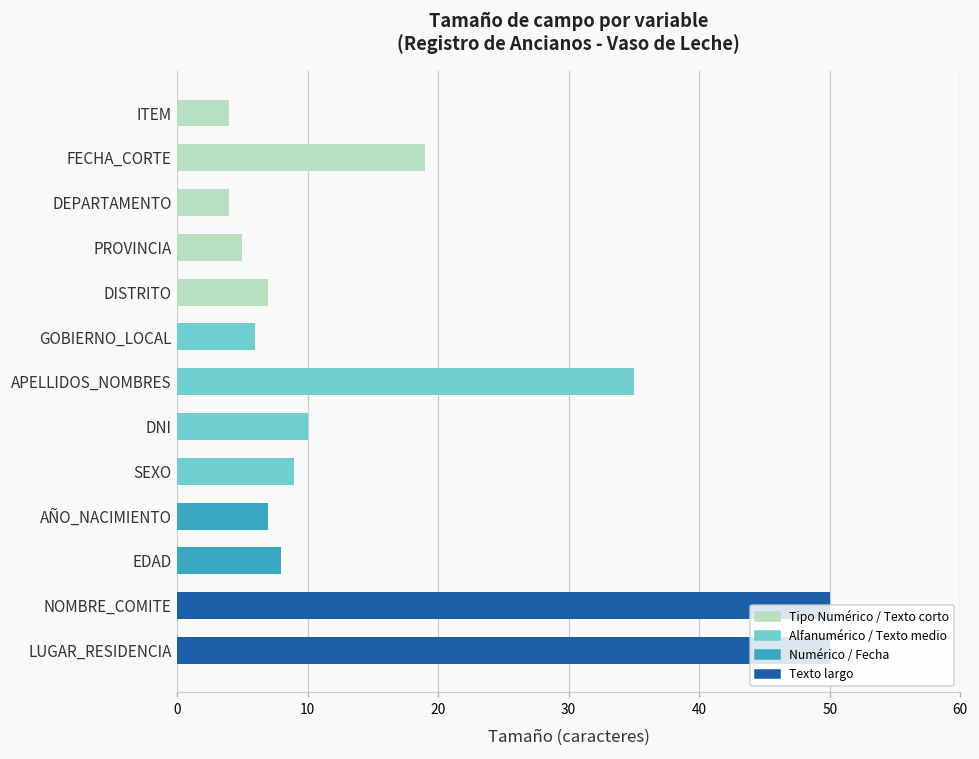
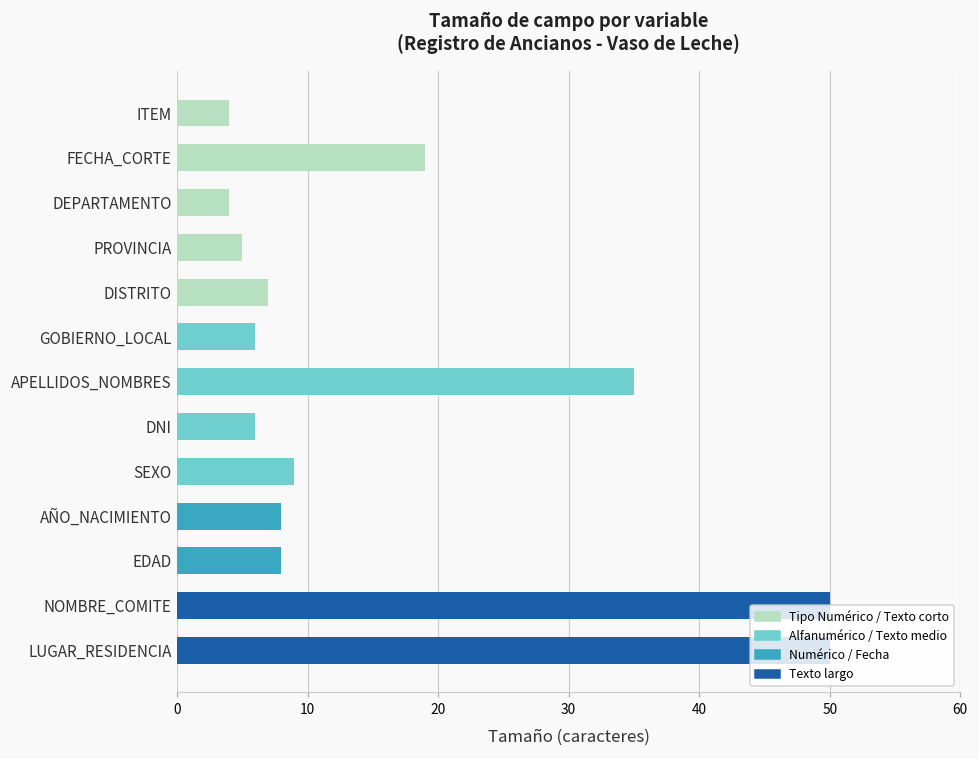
  {
    "ITEM": 4,
    "FECHA_CORTE": 19,
    "DEPARTAMENTO": 4,
    "PROVINCIA": 5,
    "DISTRITO": 7,
    "GOBIERNO_LOCAL": 6,
    "APELLIDOS_NOMBRES": 35,
-   "DNI": 10,
+   "DNI": 6,
    "SEXO": 9,
-   "AÑO_NACIMIENTO": 7,
+   "AÑO_NACIMIENTO": 8,
    "EDAD": 8,
    "NOMBRE_COMITE": 50
  }
